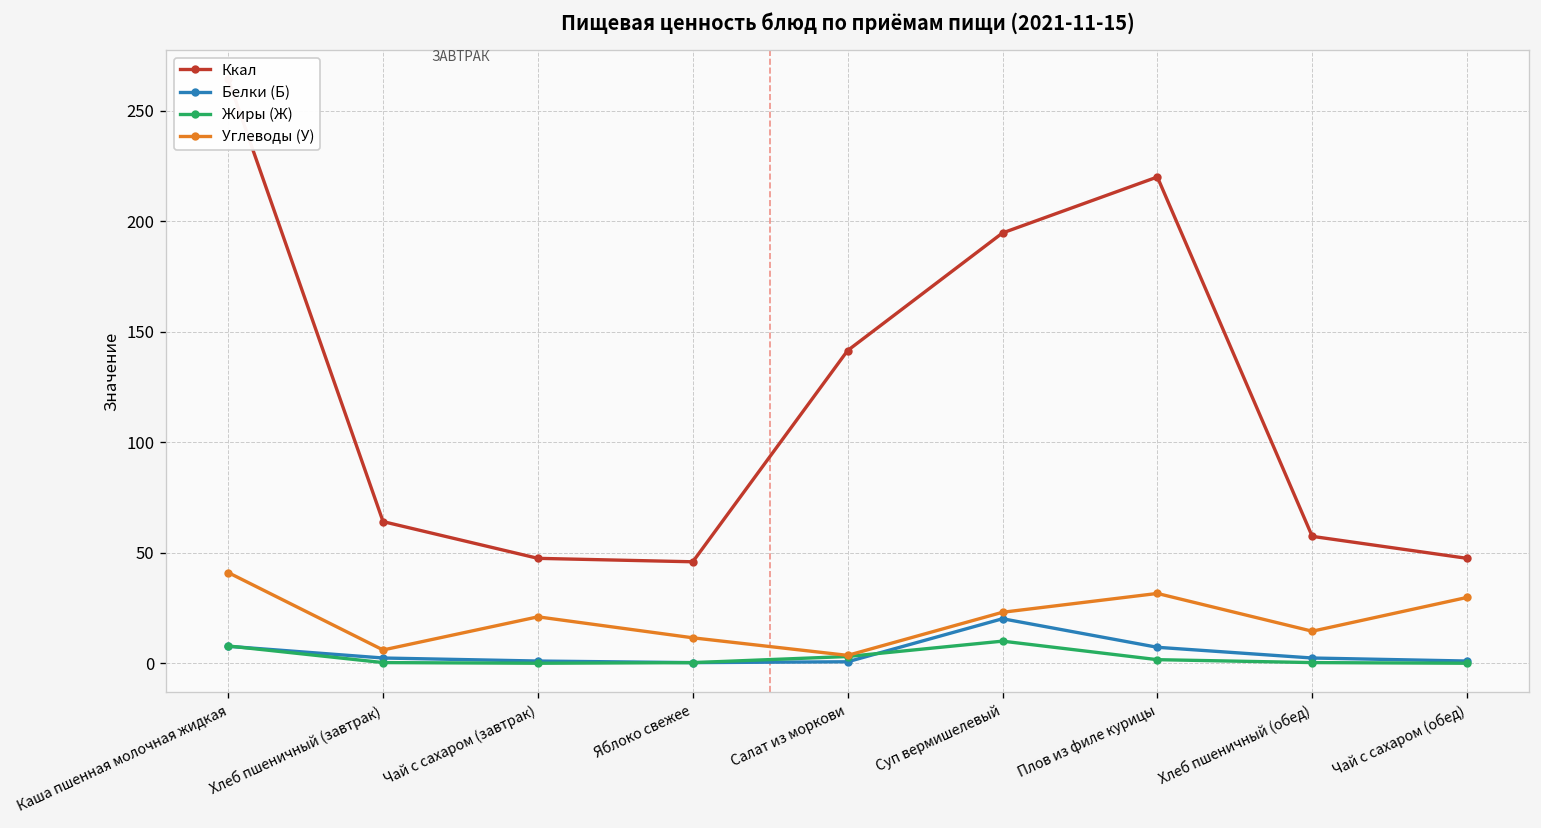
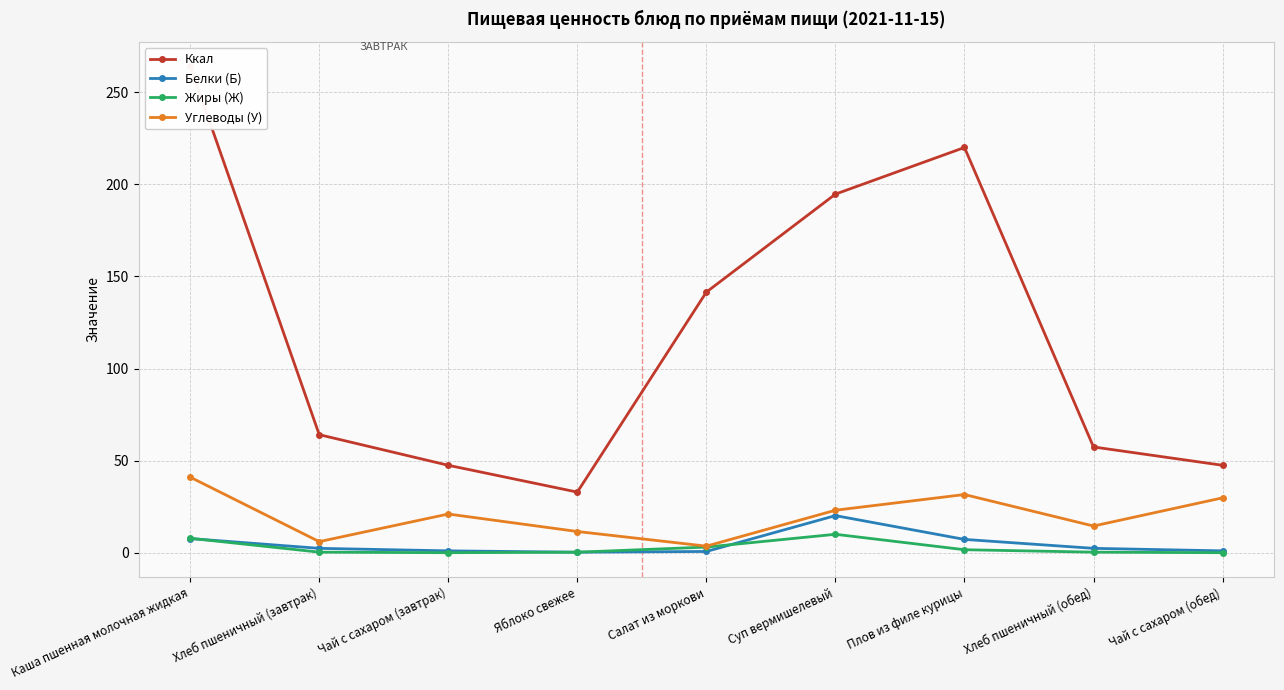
  {
    "Ккал": {
      "Хлеб пшеничный (завтрак)": 64,
      "Чай с сахаром (завтрак)": 47,
-     "Яблоко свежее": 46,
+     "Яблоко свежее": 33,
      "Салат из моркови": 141,
      "Суп вермишелевый": 195,
      "Плов из филе курицы": 220,
      "Хлеб пшеничный (обед)": 57,
      "Чай с сахаром (обед)": 47
    },
    "Белки (Б)": {
      "Хлеб пшеничный (завтрак)": 2,
      "Салат из моркови": 1,
      "Суп вермишелевый": 20,
      "Плов из филе курицы": 7,
      "Хлеб пшеничный (обед)": 2
    },
    "Жиры (Ж)": {
      "Хлеб пшеничный (завтрак)": 0,
      "Суп вермишелевый": 10,
      "Плов из филе курицы": 2,
      "Хлеб пшеничный (обед)": 0
    },
    "Углеводы (У)": {
      "Каша пшенная молочная жидкая": 41,
      "Хлеб пшеничный (завтрак)": 6,
      "Чай с сахаром (завтрак)": 21,
      "Яблоко свежее": 12,
      "Суп вермишелевый": 23,
      "Плов из филе курицы": 32,
      "Хлеб пшеничный (обед)": 14,
      "Чай с сахаром (обед)": 30
    }
  }
